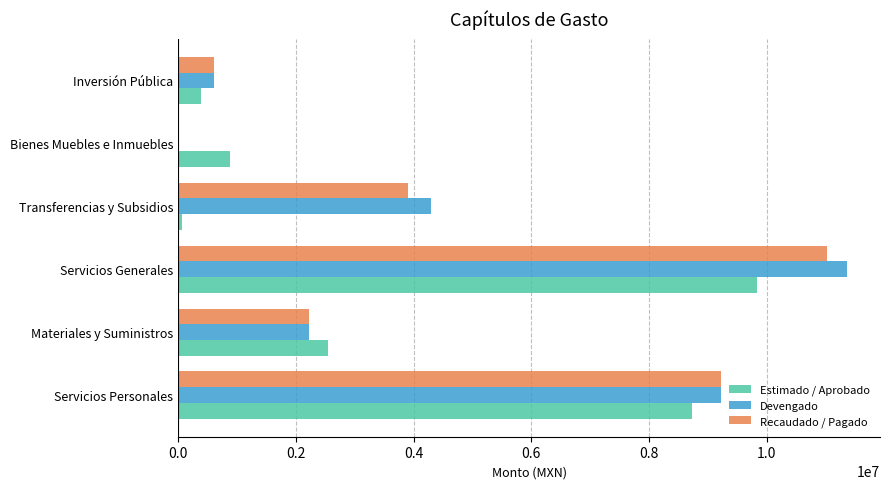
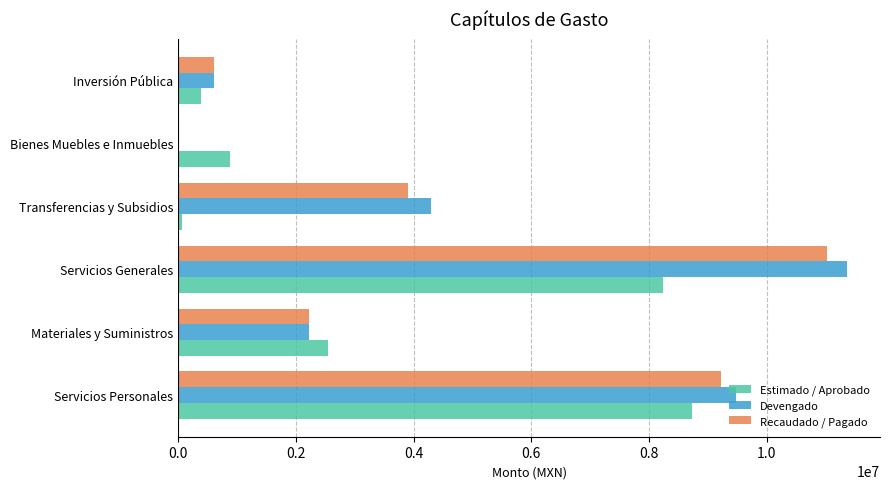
  {
    "Estimado / Aprobado": {
      "Inversión Pública": 400000,
      "Bienes Muebles e Inmuebles": 900000,
      "Transferencias y Subsidios": 100000,
-     "Servicios Generales": 9800000,
+     "Servicios Generales": 8200000,
      "Materiales y Suministros": 2600000,
      "Servicios Personales": 8700000
    },
    "Devengado": {
      "Inversión Pública": 600000,
      "Bienes Muebles e Inmuebles": 0,
      "Transferencias y Subsidios": 4300000,
      "Servicios Generales": 11400000,
      "Materiales y Suministros": 2200000,
-     "Servicios Personales": 9200000
+     "Servicios Personales": 9500000
    },
    "Recaudado / Pagado": {
      "Inversión Pública": 600000,
      "Bienes Muebles e Inmuebles": 0,
      "Transferencias y Subsidios": 3900000,
      "Servicios Generales": 11000000,
      "Materiales y Suministros": 2200000,
      "Servicios Personales": 9200000
    }
  }
